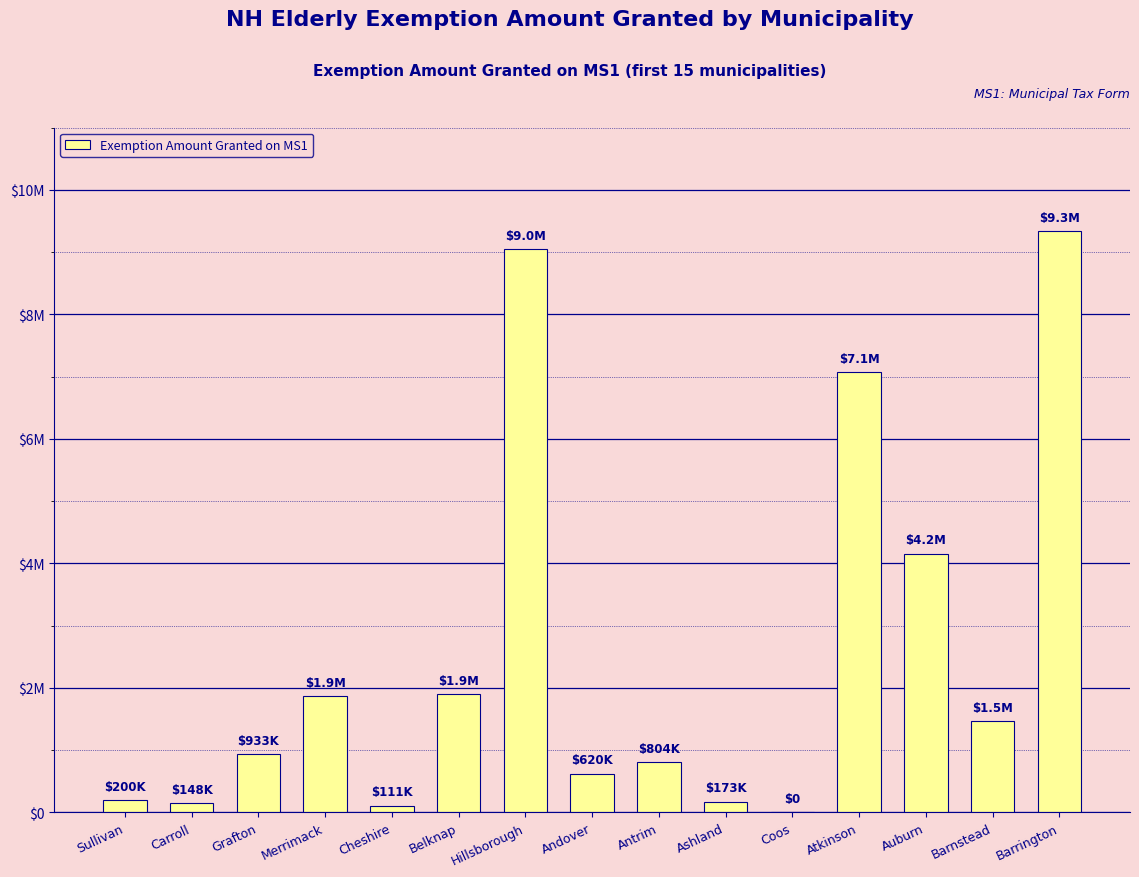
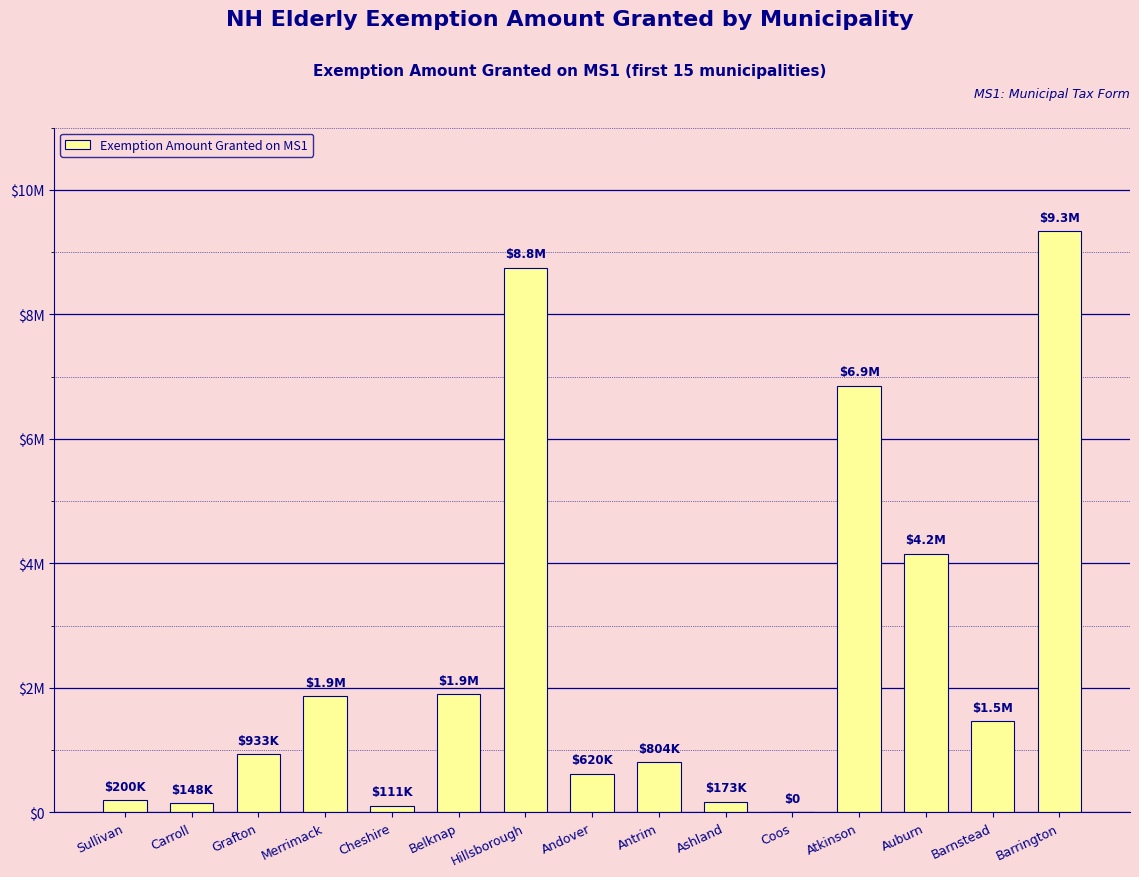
  {
    "Sullivan": "$200K",
    "Carroll": "$148K",
    "Grafton": "$933K",
    "Merrimack": "$1.9M",
    "Cheshire": "$111K",
    "Belknap": "$1.9M",
-   "Hillsborough": "$9.0M",
+   "Hillsborough": "$8.8M",
    "Andover": "$620K",
    "Antrim": "$804K",
    "Ashland": "$173K",
    "Coos": "$0",
-   "Atkinson": "$7.1M",
+   "Atkinson": "$6.9M",
    "Auburn": "$4.2M",
    "Barnstead": "$1.5M",
    "Barrington": "$9.3M"
  }
